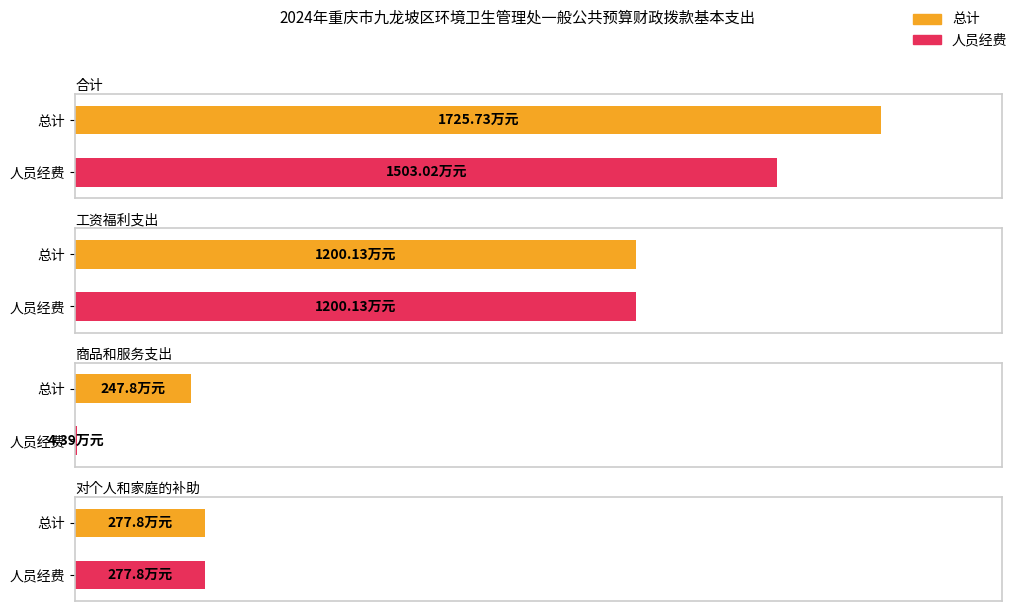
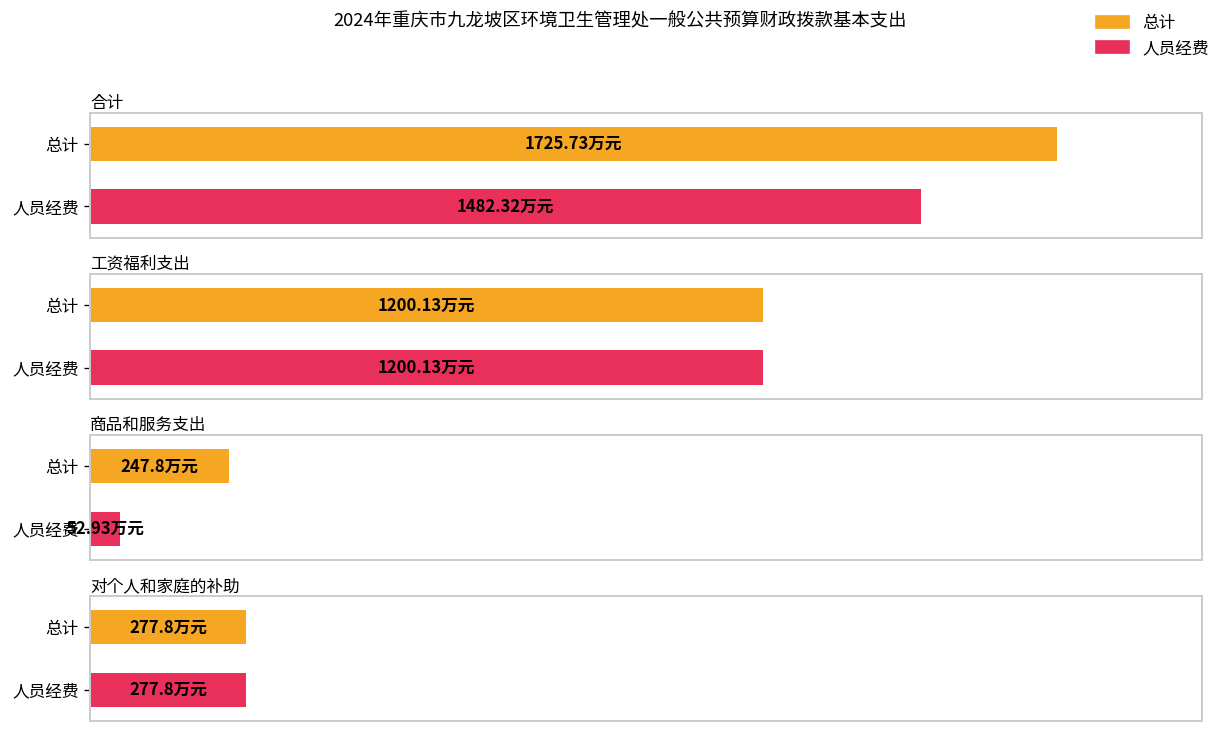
  {
    "合计": {
      "总计": 1725.73,
-     "人员经费": 1503.02
+     "人员经费": 1482.32
    },
    "工资福利支出": {
      "总计": 1200.13,
      "人员经费": 1200.13
    },
    "商品和服务支出": {
      "总计": 247.8,
-     "人员经费": 4.39
+     "人员经费": 52.93
    },
    "对个人和家庭的补助": {
      "总计": 277.8,
      "人员经费": 277.8
    }
  }
